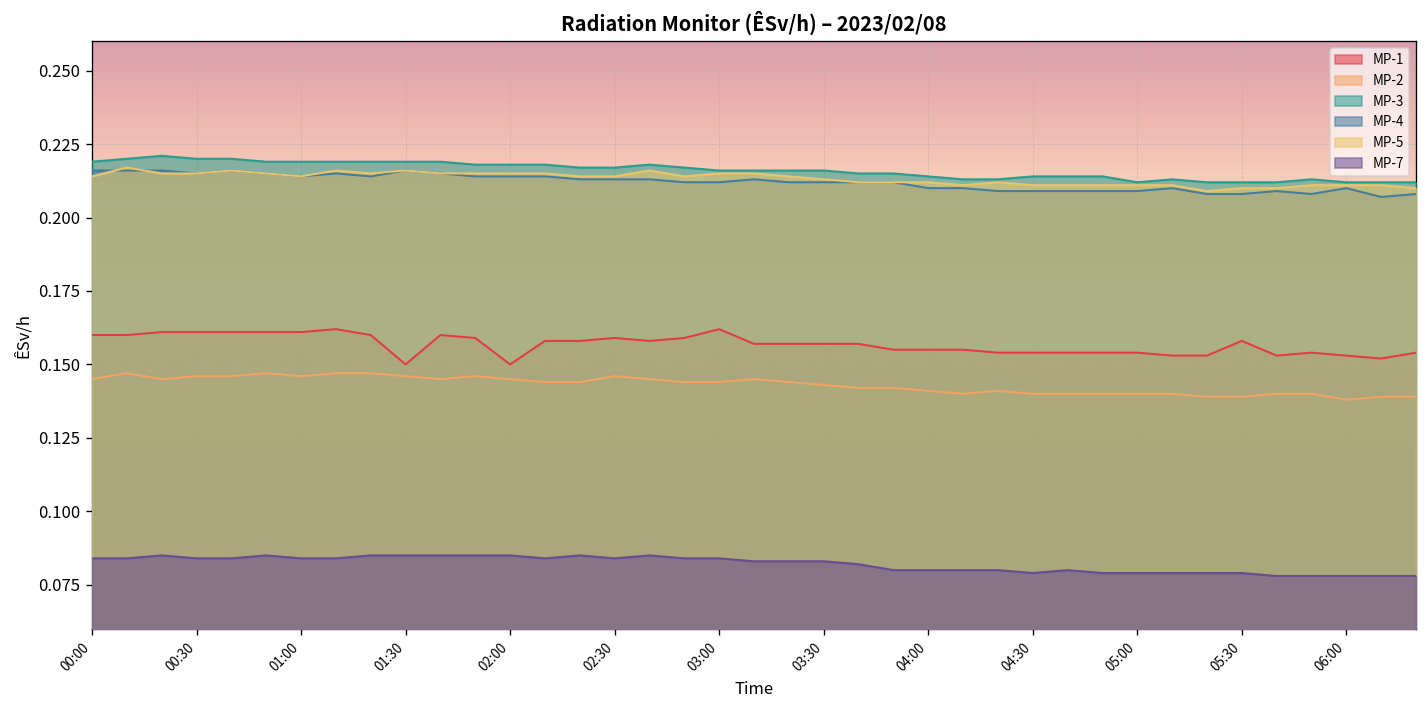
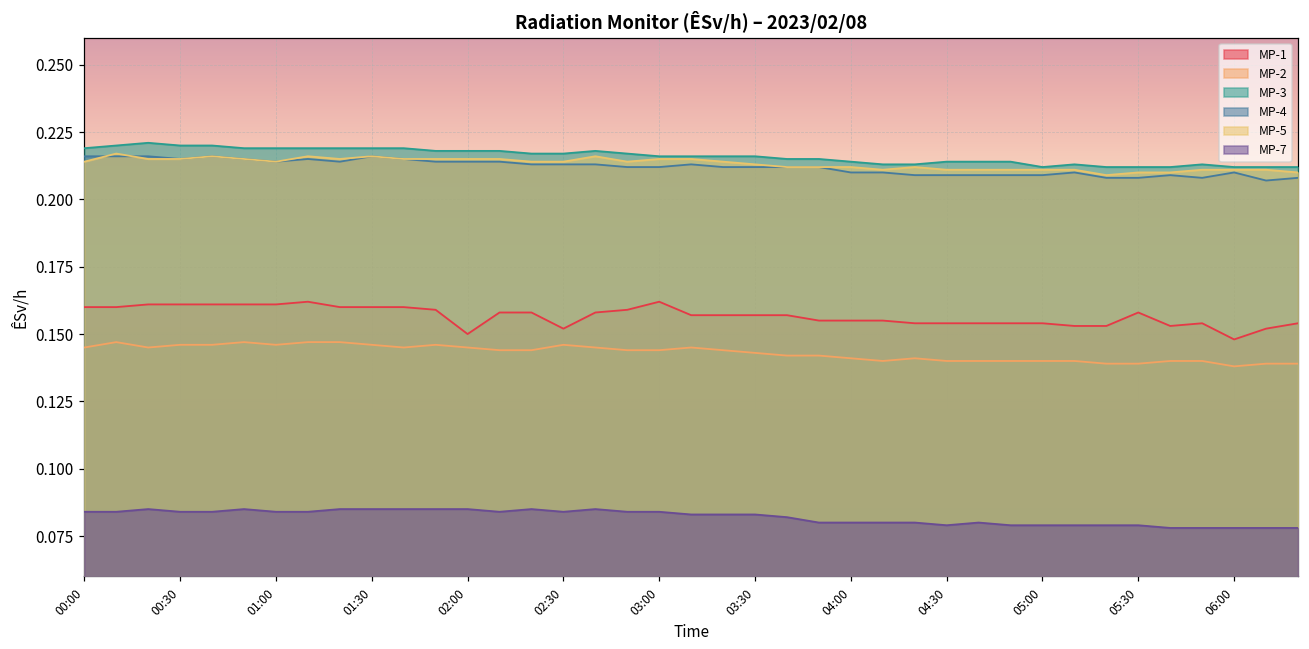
  {
    "MP-1": {
      "00:00": 0.160,
      "00:30": 0.161,
      "01:00": 0.161,
-     "01:30": 0.15,
+     "01:30": 0.16,
      "02:00": 0.150,
-     "02:30": 0.159,
+     "02:30": 0.152,
      "03:00": 0.162,
      "03:30": 0.157,
      "04:00": 0.155,
      "04:30": 0.154,
      "05:00": 0.154,
      "05:30": 0.158,
-     "06:00": 0.153
+     "06:00": 0.148
    }
  }
